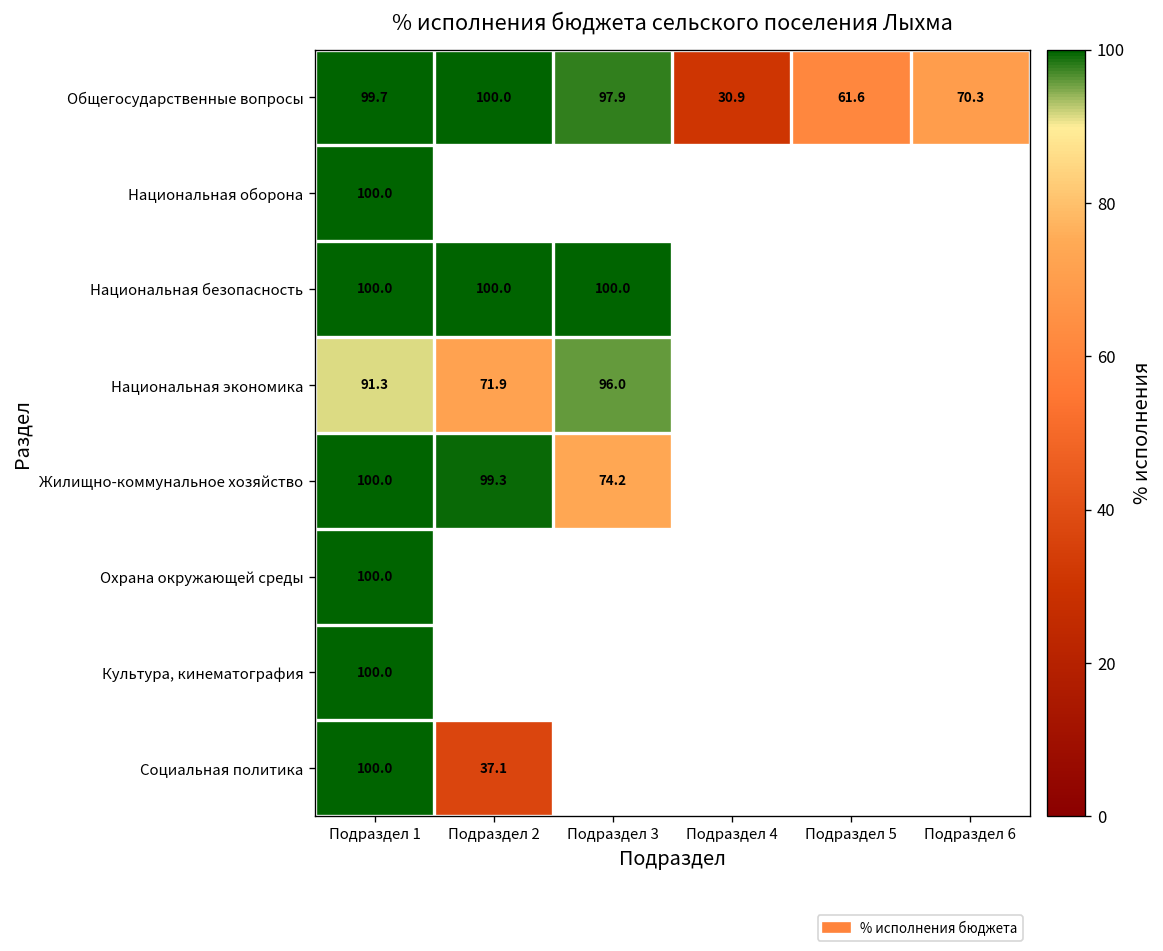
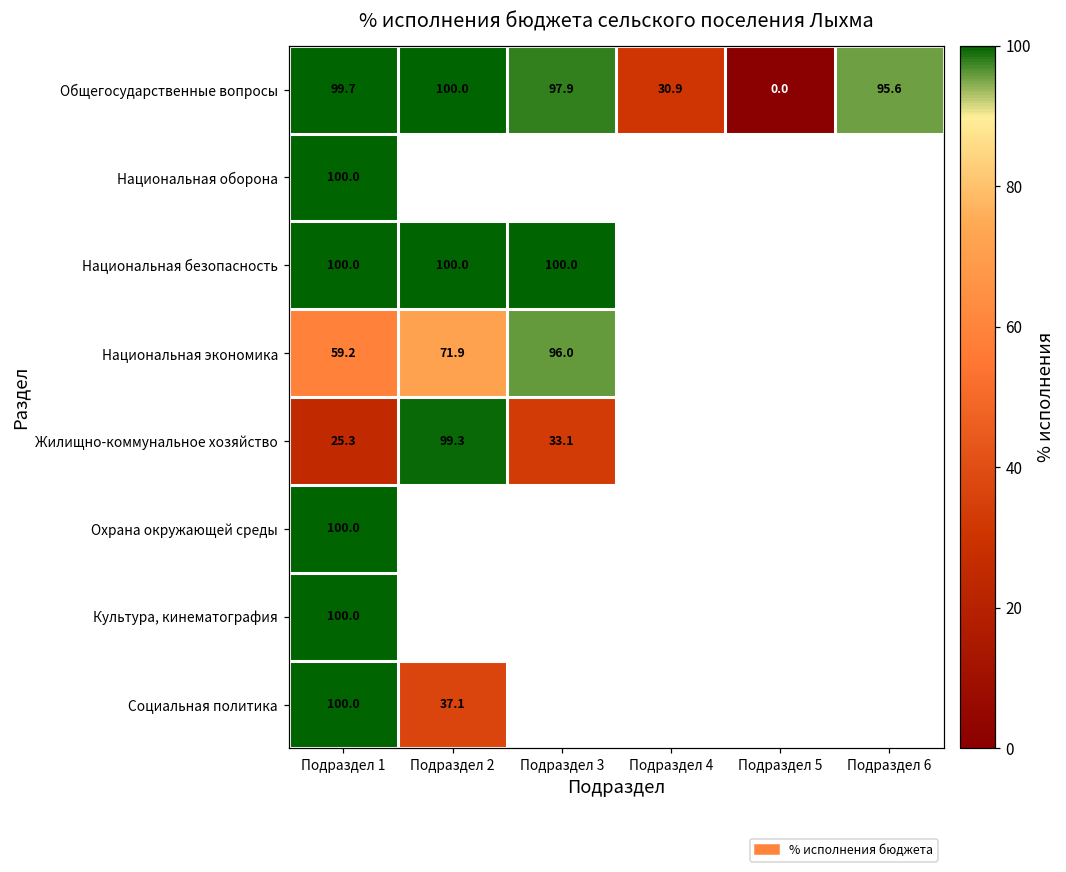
  {
    "Общегосударственные вопросы": {
      "Подраздел 1": 99.7,
      "Подраздел 2": 100.0,
      "Подраздел 3": 97.9,
      "Подраздел 4": 30.9,
-     "Подраздел 5": 61.6,
-     "Подраздел 6": 70.3
+     "Подраздел 5": 0.0,
+     "Подраздел 6": 95.6
    },
    "Национальная оборона": {
      "Подраздел 1": 100.0
    },
    "Национальная безопасность": {
      "Подраздел 1": 100.0,
      "Подраздел 2": 100.0,
      "Подраздел 3": 100.0
    },
    "Национальная экономика": {
-     "Подраздел 1": 91.3,
+     "Подраздел 1": 59.2,
      "Подраздел 2": 71.9,
      "Подраздел 3": 96.0
    },
    "Жилищно-коммунальное хозяйство": {
-     "Подраздел 1": 100.0,
+     "Подраздел 1": 25.3,
      "Подраздел 2": 99.3,
-     "Подраздел 3": 74.2
+     "Подраздел 3": 33.1
    },
    "Охрана окружающей среды": {
      "Подраздел 1": 100.0
    },
    "Культура, кинематография": {
      "Подраздел 1": 100.0
    },
    "Социальная политика": {
      "Подраздел 1": 100.0,
      "Подраздел 2": 37.1
    }
  }
